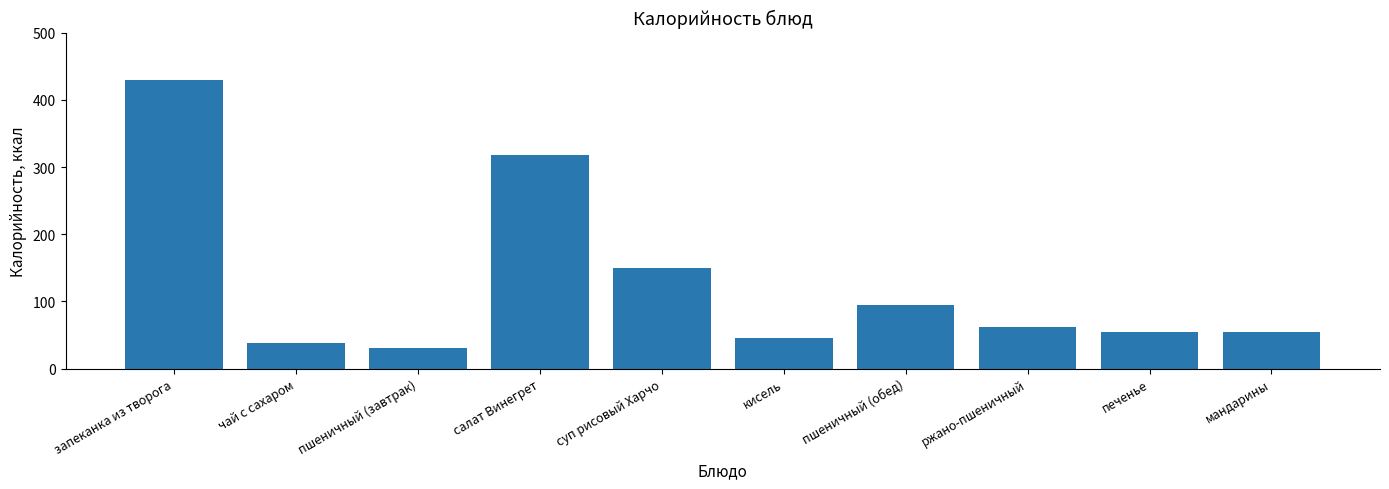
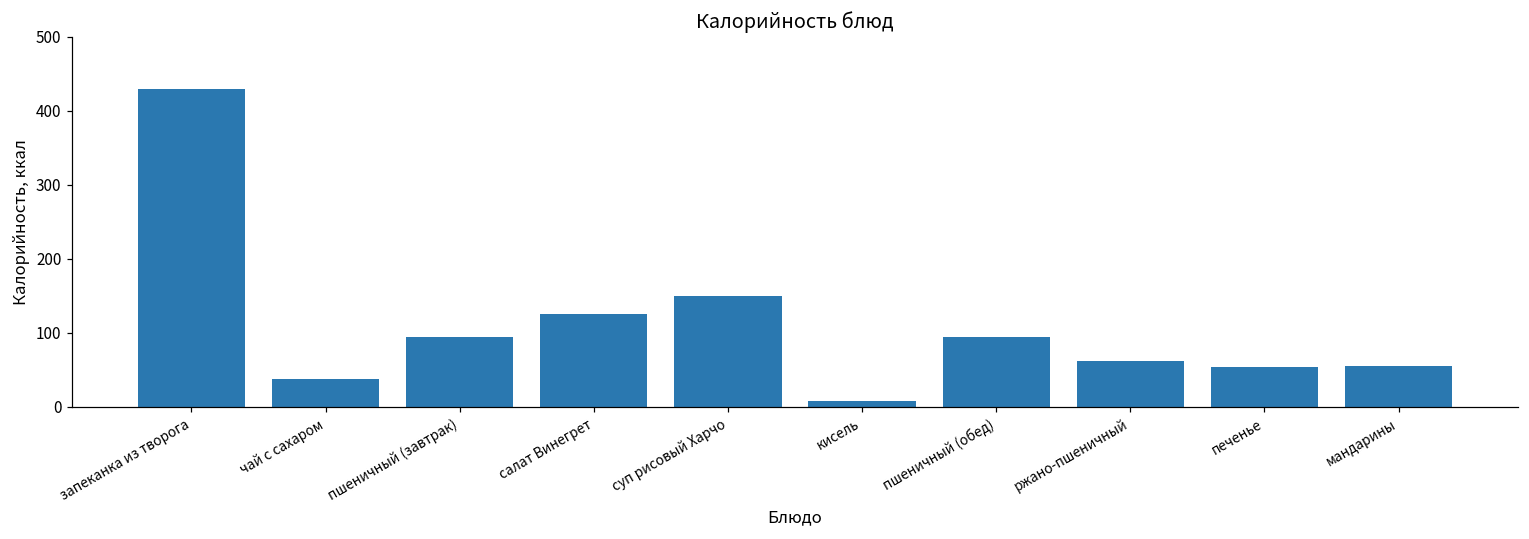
  {
    "запеканка из творога": 430,
    "чай с сахаром": 40,
-   "пшеничный (завтрак)": 30,
-   "салат Винегрет": 320,
+   "пшеничный (завтрак)": 90,
+   "салат Винегрет": 130,
    "суп рисовый Харчо": 150,
-   "кисель": 50,
+   "кисель": 10,
    "пшеничный (обед)": 90,
    "ржано-пшеничный": 60,
    "печенье": 50,
    "мандарины": 60
  }
